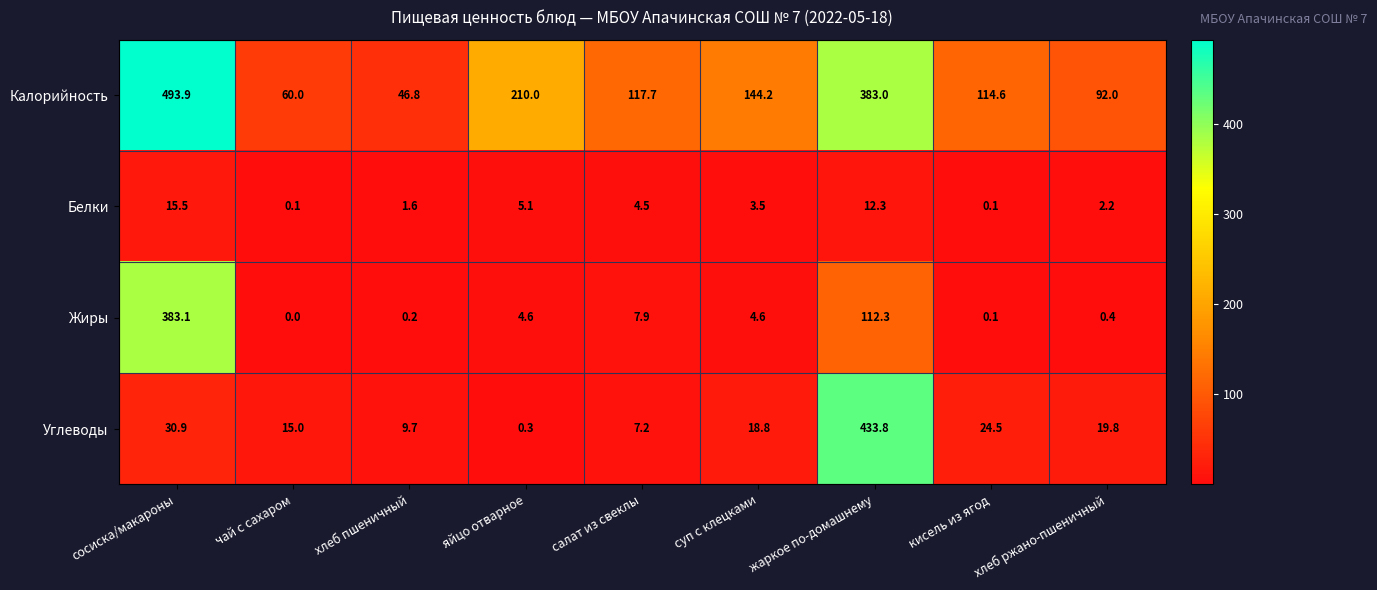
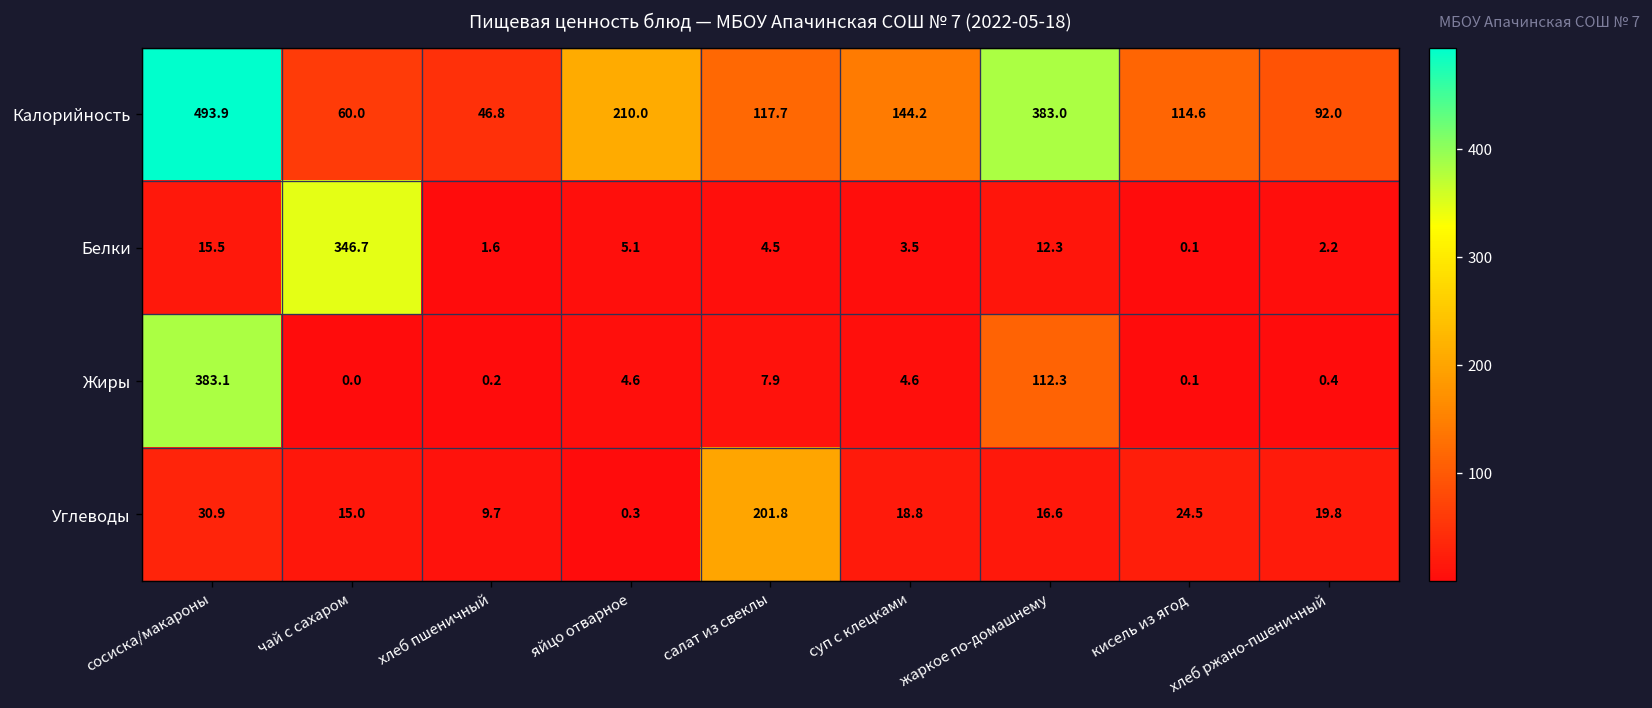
  {
    "Калорийность": {
      "сосиска/макароны": 493.9,
      "чай с сахаром": 60.0,
      "хлеб пшеничный": 46.8,
      "яйцо отварное": 210.0,
      "салат из свеклы": 117.7,
      "суп с клецками": 144.2,
      "жаркое по-домашнему": 383.0,
      "кисель из ягод": 114.6,
      "хлеб ржано-пшеничный": 92.0
    },
    "Белки": {
      "сосиска/макароны": 15.5,
-     "чай с сахаром": 0.1,
+     "чай с сахаром": 346.7,
      "хлеб пшеничный": 1.6,
      "яйцо отварное": 5.1,
      "салат из свеклы": 4.5,
      "суп с клецками": 3.5,
      "жаркое по-домашнему": 12.3,
      "кисель из ягод": 0.1,
      "хлеб ржано-пшеничный": 2.2
    },
    "Жиры": {
      "сосиска/макароны": 383.1,
      "чай с сахаром": 0.0,
      "хлеб пшеничный": 0.2,
      "яйцо отварное": 4.6,
      "салат из свеклы": 7.9,
      "суп с клецками": 4.6,
      "жаркое по-домашнему": 112.3,
      "кисель из ягод": 0.1,
      "хлеб ржано-пшеничный": 0.4
    },
    "Углеводы": {
      "сосиска/макароны": 30.9,
      "чай с сахаром": 15.0,
      "хлеб пшеничный": 9.7,
      "яйцо отварное": 0.3,
-     "салат из свеклы": 7.2,
+     "салат из свеклы": 201.8,
      "суп с клецками": 18.8,
-     "жаркое по-домашнему": 433.8,
+     "жаркое по-домашнему": 16.6,
      "кисель из ягод": 24.5,
      "хлеб ржано-пшеничный": 19.8
    }
  }
